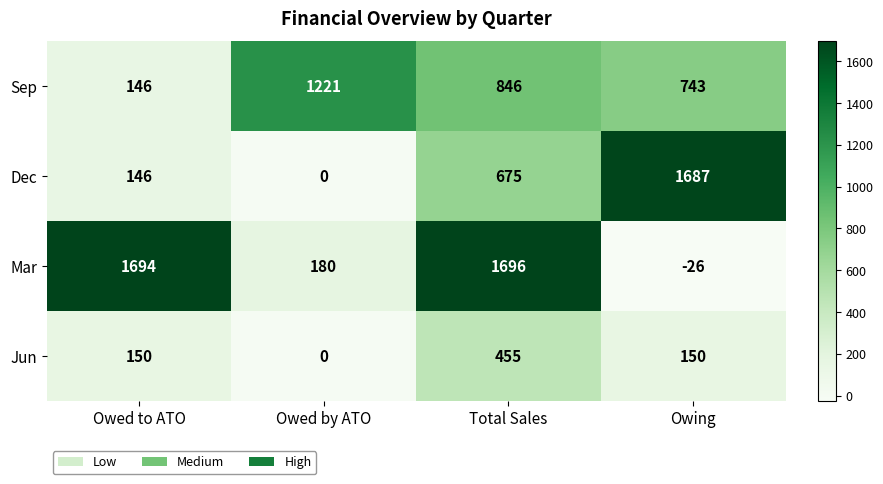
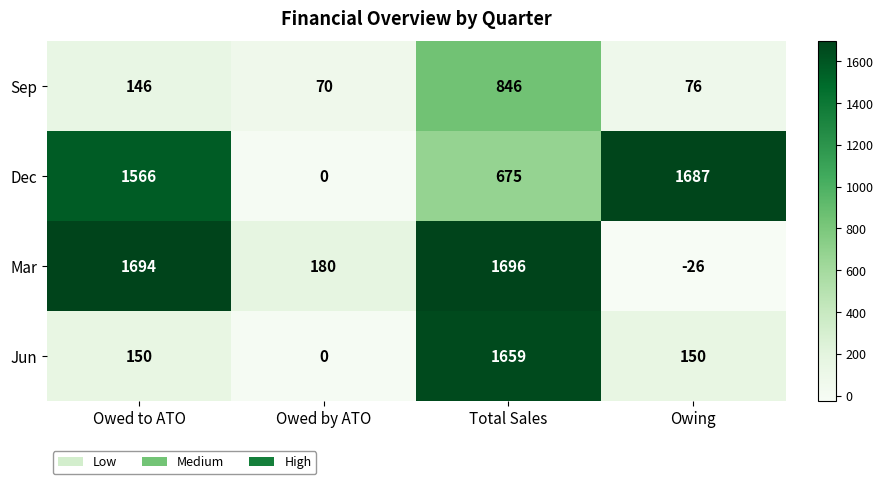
  {
    "Sep": {
      "Owed to ATO": 146,
-     "Owed by ATO": 1221,
+     "Owed by ATO": 70,
      "Total Sales": 846,
-     "Owing": 743
+     "Owing": 76
    },
    "Dec": {
-     "Owed to ATO": 146,
+     "Owed to ATO": 1566,
      "Owed by ATO": 0,
      "Total Sales": 675,
      "Owing": 1687
    },
    "Mar": {
      "Owed to ATO": 1694,
      "Owed by ATO": 180,
      "Total Sales": 1696,
      "Owing": -26
    },
    "Jun": {
      "Owed to ATO": 150,
      "Owed by ATO": 0,
-     "Total Sales": 455,
+     "Total Sales": 1659,
      "Owing": 150
    }
  }
